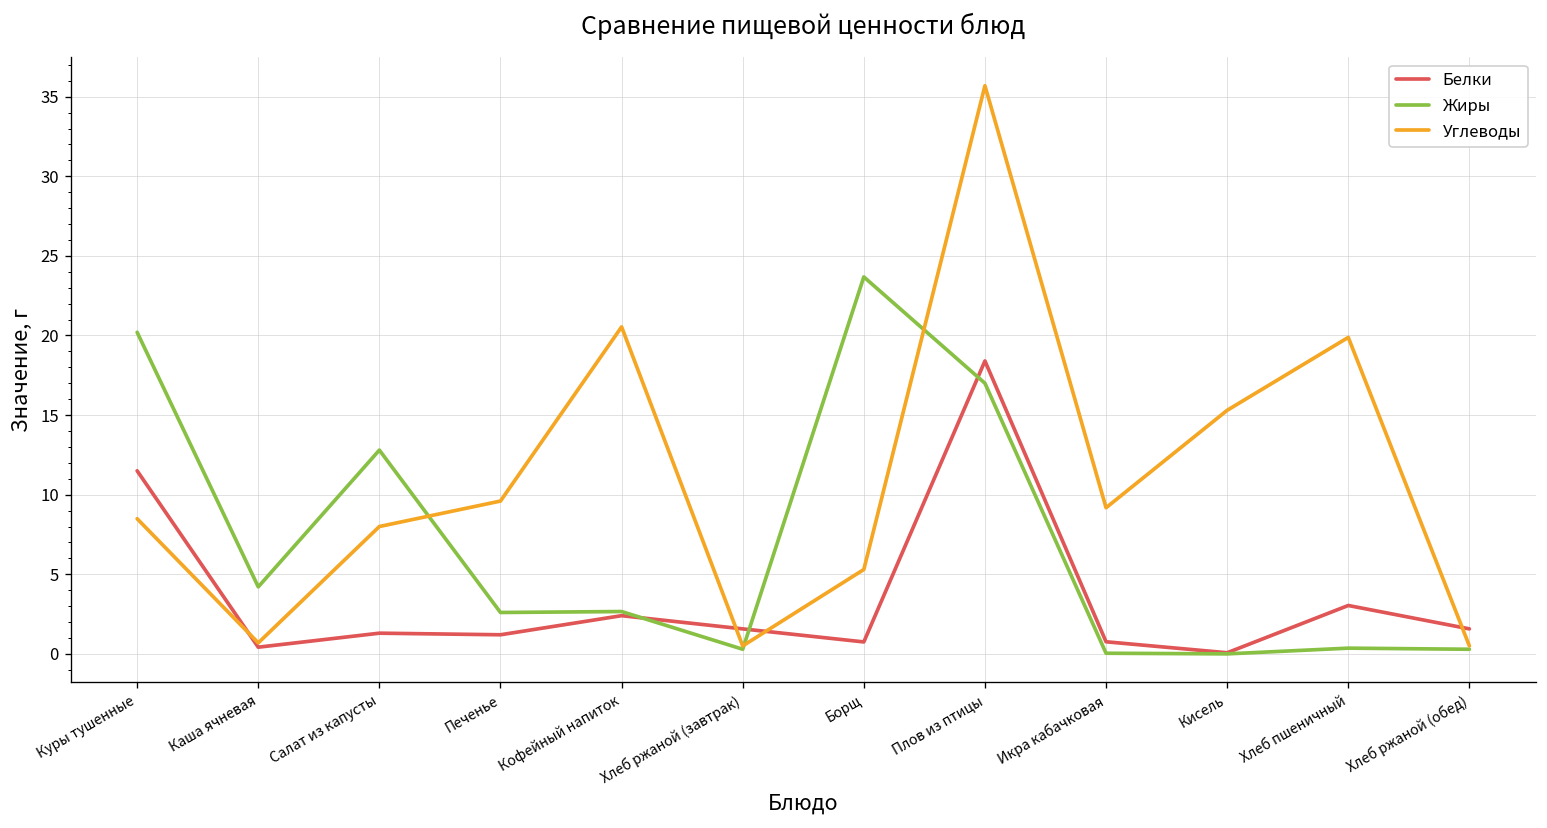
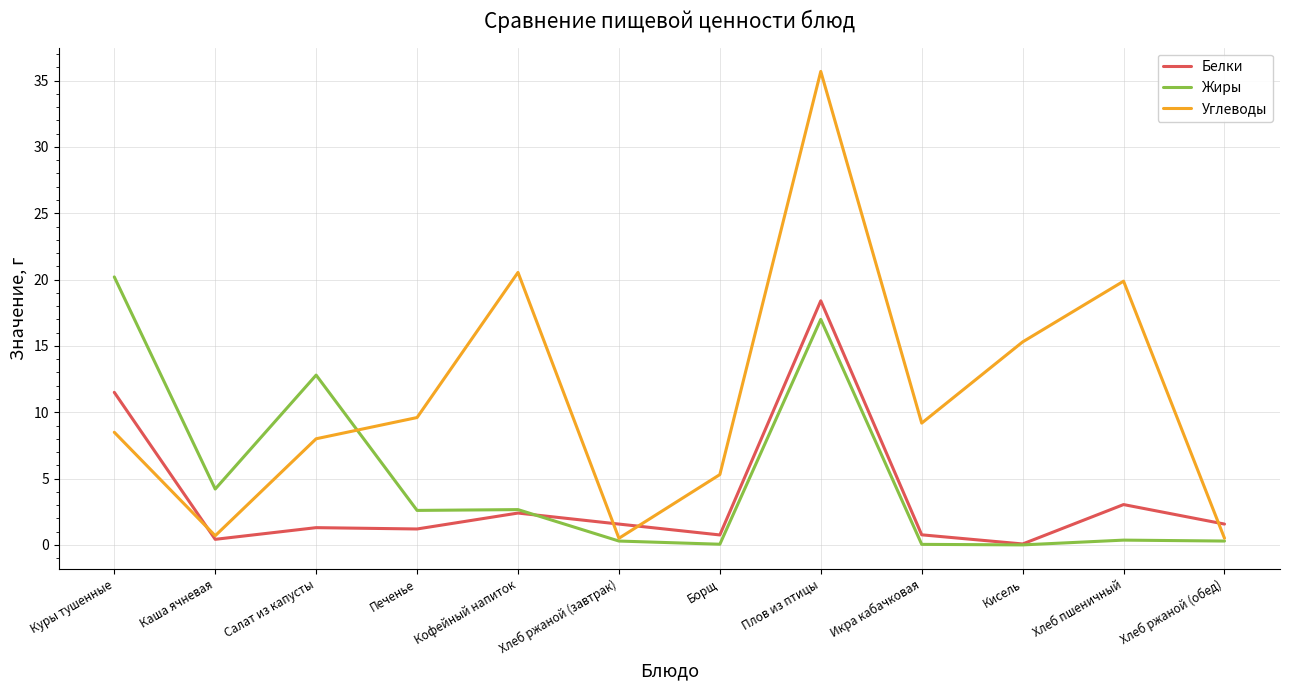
  {
    "Белки": {
      "Куры тушенные": 11.5,
      "Каша ячневая": 0.4,
      "Салат из капусты": 1.3,
      "Печенье": 1.2,
      "Кофейный напиток": 2.4,
      "Хлеб ржаной (завтрак)": 1.6,
      "Борщ": 0.8,
      "Плов из птицы": 18.4,
      "Икра кабачковая": 0.8,
      "Хлеб пшеничный": 3.0,
      "Хлеб ржаной (обед)": 1.6
    },
    "Жиры": {
      "Куры тушенные": 20.2,
      "Каша ячневая": 4.2,
      "Салат из капусты": 12.8,
      "Печенье": 2.6,
      "Кофейный напиток": 2.7,
      "Хлеб ржаной (завтрак)": 0.3,
-     "Борщ": 23.7,
+     "Борщ": 0.1,
      "Плов из птицы": 17.0,
      "Икра кабачковая": 0.0,
      "Хлеб пшеничный": 0.4,
      "Хлеб ржаной (обед)": 0.3
    },
    "Углеводы": {
      "Куры тушенные": 8.5,
      "Каша ячневая": 0.7,
      "Салат из капусты": 8.0,
      "Печенье": 9.6,
      "Кофейный напиток": 20.5,
      "Хлеб ржаной (завтрак)": 0.5,
      "Борщ": 5.3,
      "Плов из птицы": 35.7,
      "Икра кабачковая": 9.2,
      "Кисель": 15.3,
      "Хлеб пшеничный": 19.9,
      "Хлеб ржаной (обед)": 0.5
    }
  }
